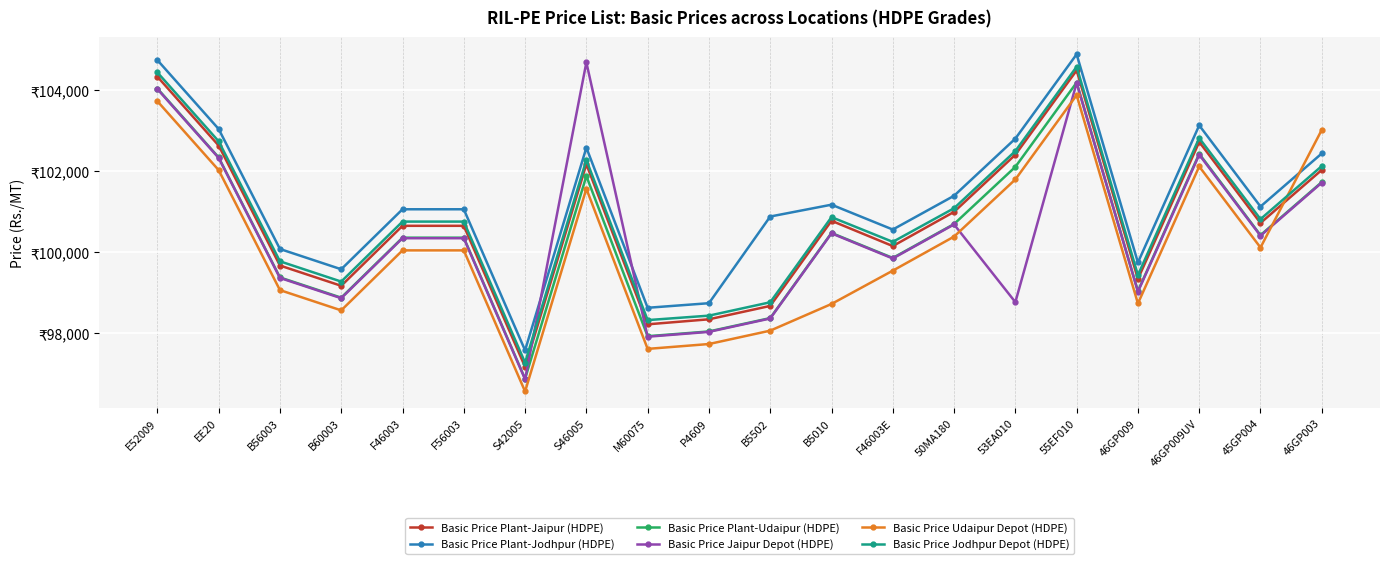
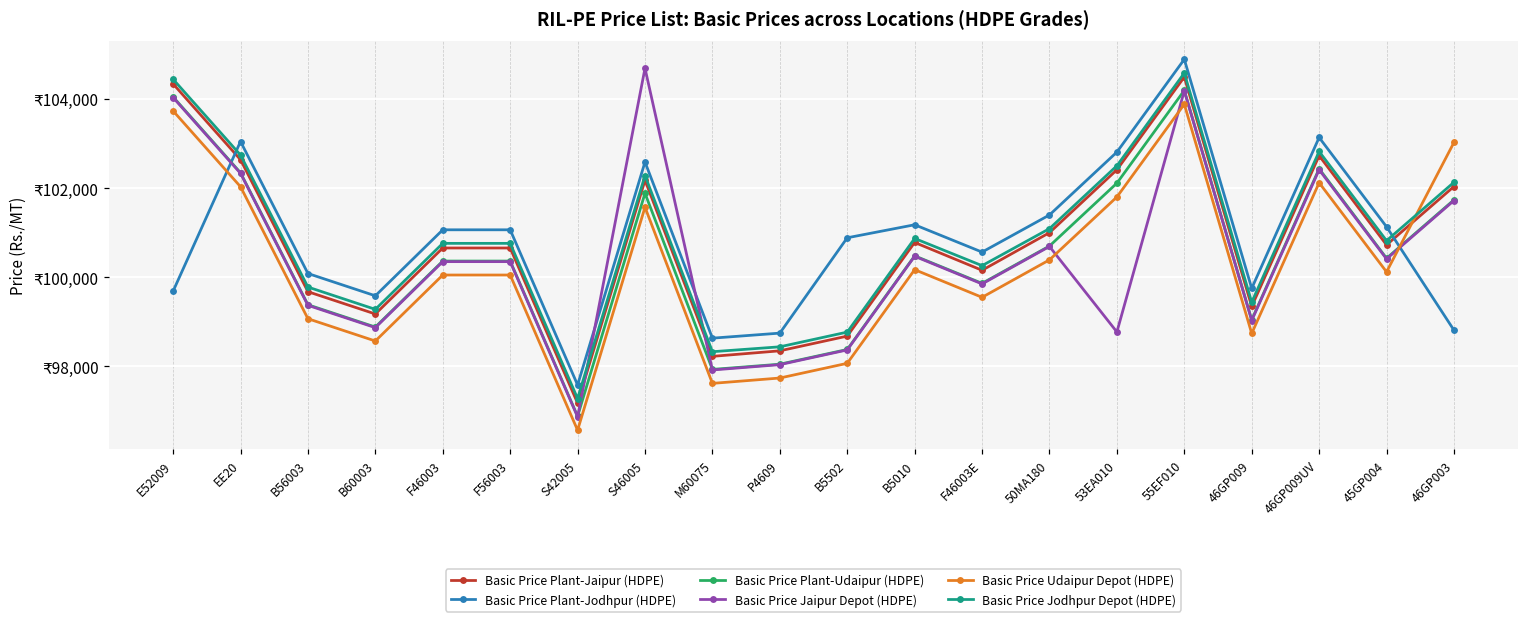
  {
    "Basic Price Plant-Jaipur (HDPE)": {
      "E52009": "₹104,300",
      "EE20": "₹102,600",
      "B56003": "₹99,700",
      "B60003": "₹99,200",
      "F46003": "₹100,700",
      "F56003": "₹100,700",
      "S42005": "₹97,200",
      "S46005": "₹102,200",
      "M60075": "₹98,200",
      "P4609": "₹98,400",
      "B5502": "₹98,700",
      "B5010": "₹100,800",
      "F46003E": "₹100,200",
      "50MA180": "₹101,000",
      "53EA010": "₹102,400",
      "55EF010": "₹104,500",
      "46GP009": "₹99,300",
      "46GP009UV": "₹102,700",
      "45GP004": "₹100,700",
      "46GP003": "₹102,000"
    },
    "Basic Price Plant-Jodhpur (HDPE)": {
-     "E52009": "₹104,700",
+     "E52009": "₹99,700",
      "EE20": "₹103,000",
      "B56003": "₹100,100",
      "B60003": "₹99,600",
      "F46003": "₹101,100",
      "F56003": "₹101,100",
      "S42005": "₹97,600",
      "S46005": "₹102,600",
      "M60075": "₹98,600",
      "P4609": "₹98,700",
      "B5502": "₹100,900",
      "B5010": "₹101,200",
      "F46003E": "₹100,600",
      "50MA180": "₹101,400",
      "53EA010": "₹102,800",
      "55EF010": "₹104,900",
      "46GP009": "₹99,800",
      "46GP009UV": "₹103,100",
      "45GP004": "₹101,100",
-     "46GP003": "₹102,400"
+     "46GP003": "₹98,800"
    },
    "Basic Price Jaipur Depot (HDPE)": {
      "S46005": "₹104,700",
      "53EA010": "₹98,800"
    },
    "Basic Price Udaipur Depot (HDPE)": {
      "E52009": "₹103,700",
      "EE20": "₹102,000",
      "B56003": "₹99,100",
      "B60003": "₹98,600",
      "F46003": "₹100,100",
      "F56003": "₹100,100",
      "S42005": "₹96,600",
      "S46005": "₹101,600",
      "M60075": "₹97,600",
      "P4609": "₹97,700",
      "B5502": "₹98,100",
-     "B5010": "₹98,700",
+     "B5010": "₹100,200",
      "F46003E": "₹99,600",
      "50MA180": "₹100,400",
      "53EA010": "₹101,800",
      "55EF010": "₹103,900",
      "46GP009": "₹98,700",
      "46GP009UV": "₹102,100",
      "45GP004": "₹100,100",
      "46GP003": "₹103,000"
    }
  }
